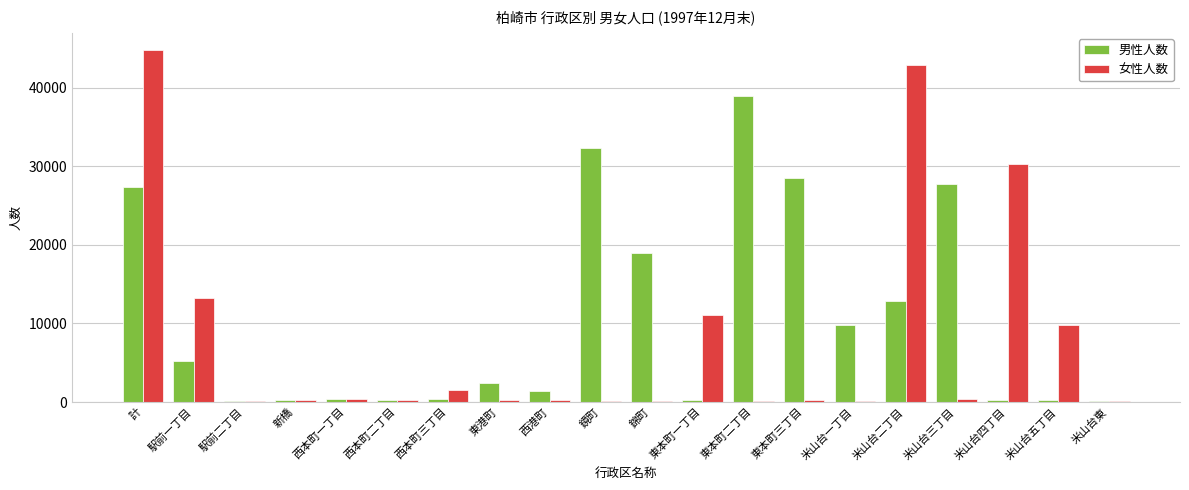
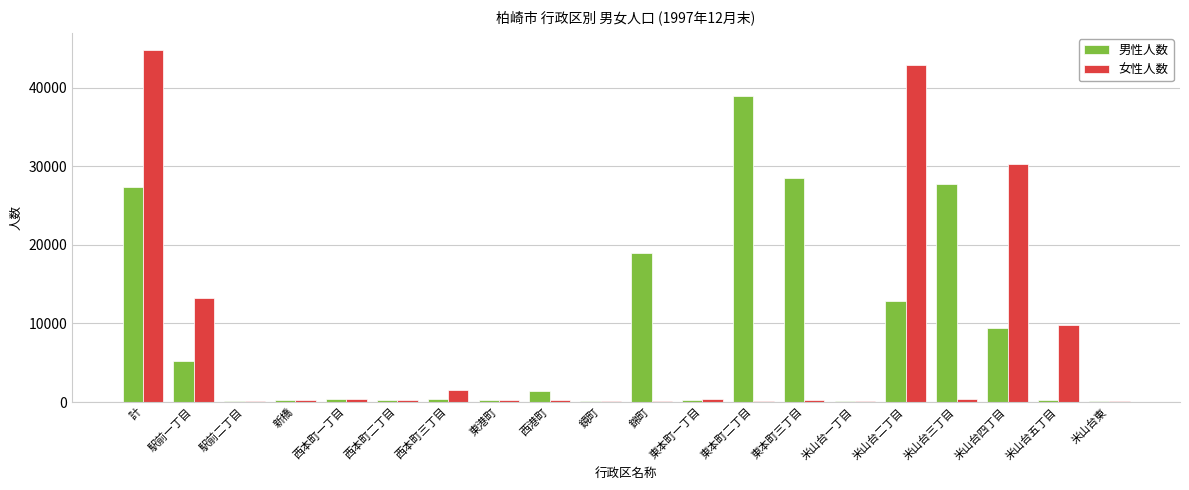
  {
    "男性人数": {
      "計": 27000,
      "駅前一丁目": 5000,
      "西本町一丁目": 0,
      "西本町三丁目": 0,
-     "東港町": 2000,
+     "東港町": 0,
      "西港町": 1000,
-     "鏡町": 32000,
+     "鏡町": 0,
      "錦町": 19000,
      "東本町二丁目": 39000,
      "東本町三丁目": 29000,
-     "米山台一丁目": 10000,
+     "米山台一丁目": 0,
      "米山台二丁目": 13000,
      "米山台三丁目": 28000,
-     "米山台四丁目": 0
+     "米山台四丁目": 9000
    },
    "女性人数": {
      "計": 45000,
      "駅前一丁目": 13000,
      "西本町一丁目": 0,
      "西本町三丁目": 2000,
-     "東本町一丁目": 11000,
+     "東本町一丁目": 0,
      "東本町三丁目": 0,
      "米山台二丁目": 43000,
      "米山台三丁目": 0,
      "米山台四丁目": 30000,
      "米山台五丁目": 10000
    }
  }
